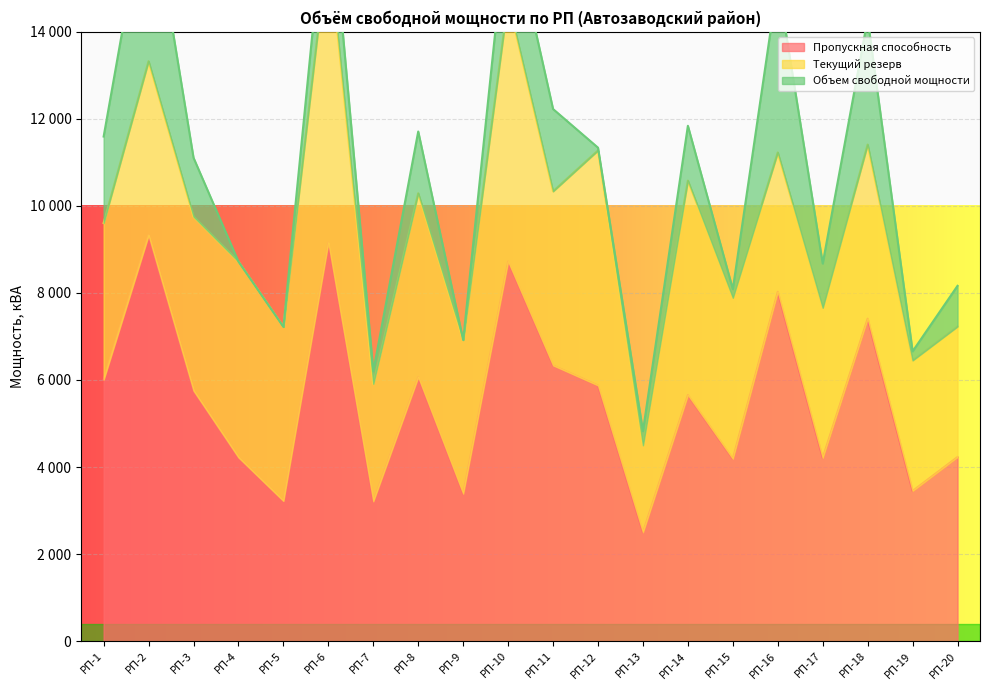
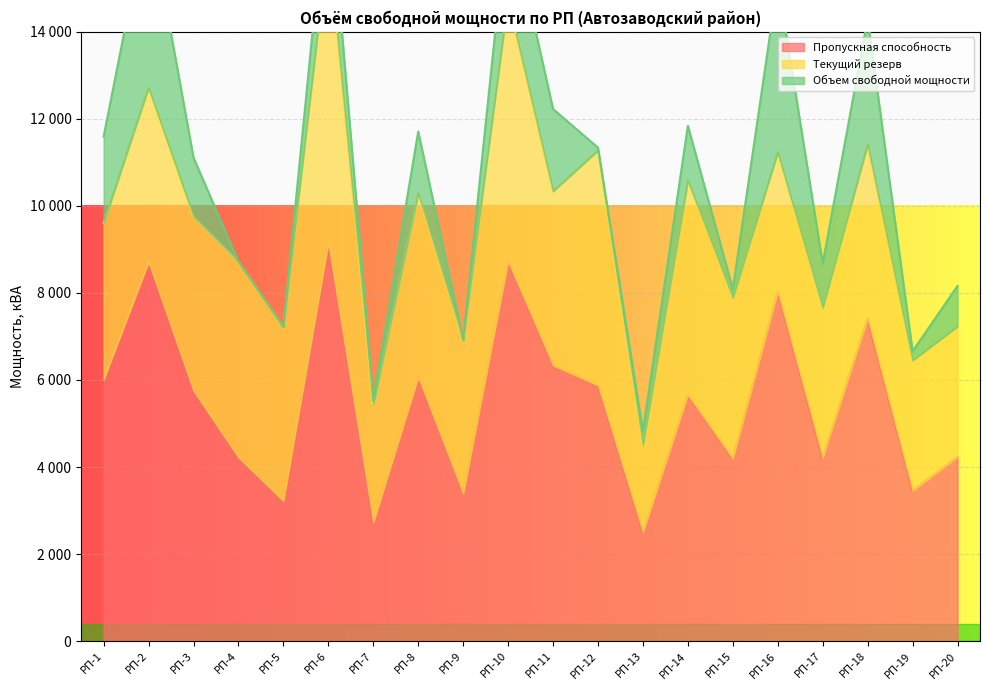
  {
    "Пропускная способность": {
      "РП-1": 6000,
-     "РП-2": 9300,
+     "РП-2": 8700,
      "РП-3": 5800,
      "РП-4": 4200,
      "РП-5": 3200,
      "РП-6": 9200,
-     "РП-7": 3200,
+     "РП-7": 2700,
      "РП-8": 6100,
      "РП-9": 3400,
      "РП-10": 8700,
      "РП-11": 6300,
      "РП-12": 5900,
      "РП-13": 2500,
      "РП-14": 5700,
      "РП-15": 4200,
      "РП-16": 8000,
      "РП-17": 4200,
      "РП-18": 7400,
      "РП-19": 3500,
      "РП-20": 4200
    },
    "Текущий резерв": {
      "РП-1": 3600,
      "РП-2": 4000,
      "РП-3": 4000,
      "РП-7": 2700,
      "РП-8": 4200,
      "РП-11": 4000,
      "РП-12": 5400,
      "РП-13": 2000,
      "РП-14": 4900,
      "РП-15": 3700,
      "РП-16": 3200,
      "РП-17": 3500,
      "РП-18": 4000,
      "РП-19": 3000,
      "РП-20": 3000
    },
    "Объем свободной мощности": {
      "РП-1": 2000,
      "РП-3": 1400,
-     "РП-7": 300,
+     "РП-7": 100,
      "РП-8": 1400,
      "РП-11": 1900,
      "РП-12": 100,
      "РП-13": 300,
      "РП-14": 1300,
      "РП-15": 200,
      "РП-17": 1000,
      "РП-19": 200,
      "РП-20": 900
    }
  }
